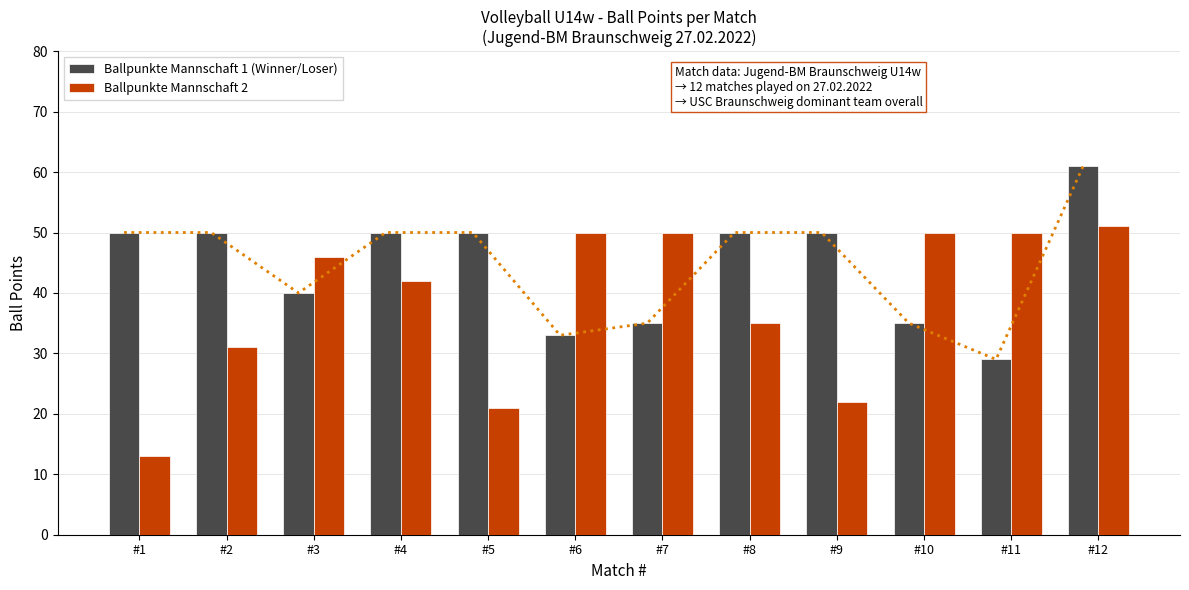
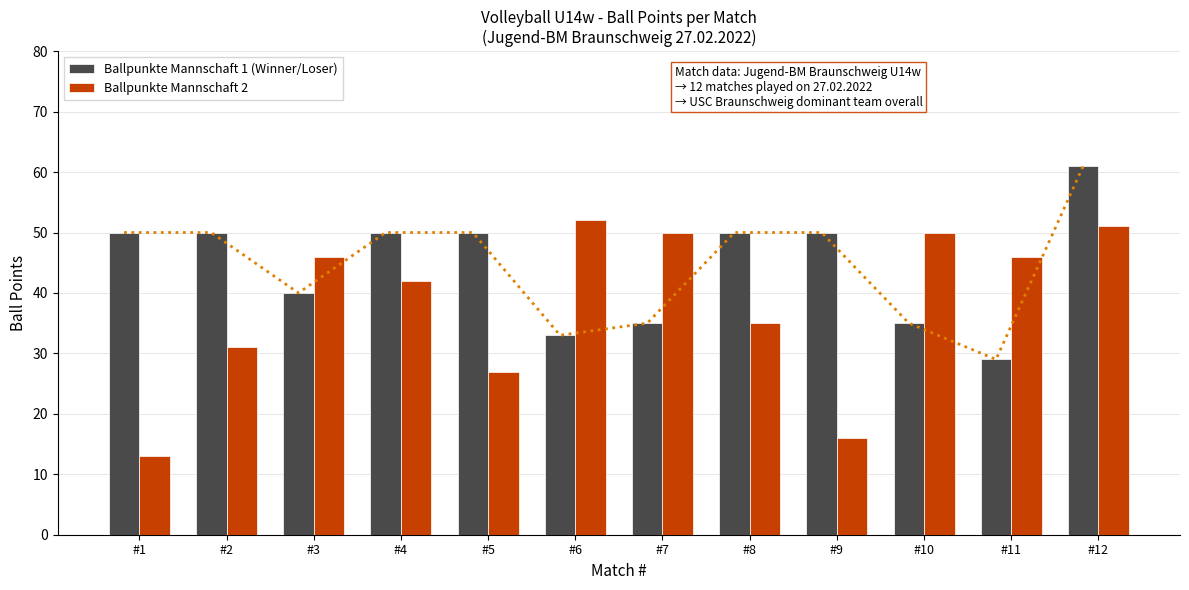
  {
    "Ballpunkte Mannschaft 1 (Winner/Loser)": {
      "#1": 50,
      "#2": 50,
      "#3": 40,
      "#4": 50,
      "#5": 50,
      "#6": 33,
      "#7": 35,
      "#8": 50,
      "#9": 50,
      "#10": 35,
      "#11": 29,
      "#12": 61
    },
    "Ballpunkte Mannschaft 2": {
      "#1": 13,
      "#2": 31,
      "#3": 46,
      "#4": 42,
-     "#5": 21,
-     "#6": 50,
+     "#5": 27,
+     "#6": 52,
      "#7": 50,
      "#8": 35,
-     "#9": 22,
+     "#9": 16,
      "#10": 50,
-     "#11": 50,
+     "#11": 46,
      "#12": 51
    }
  }
